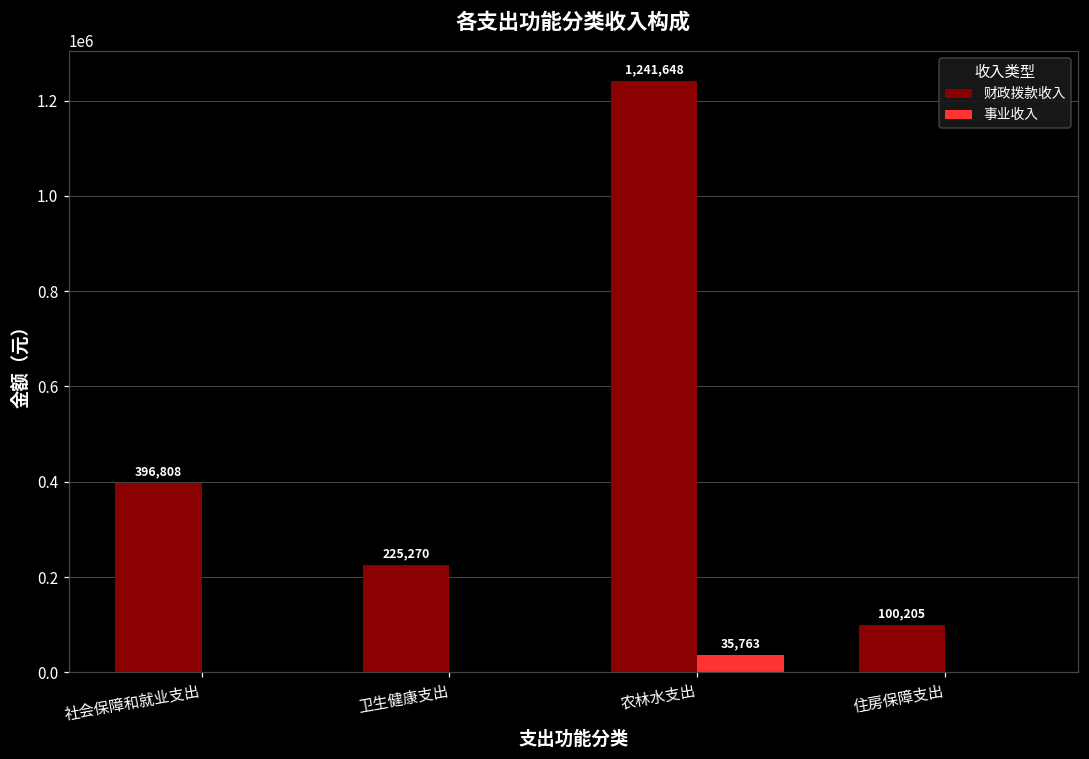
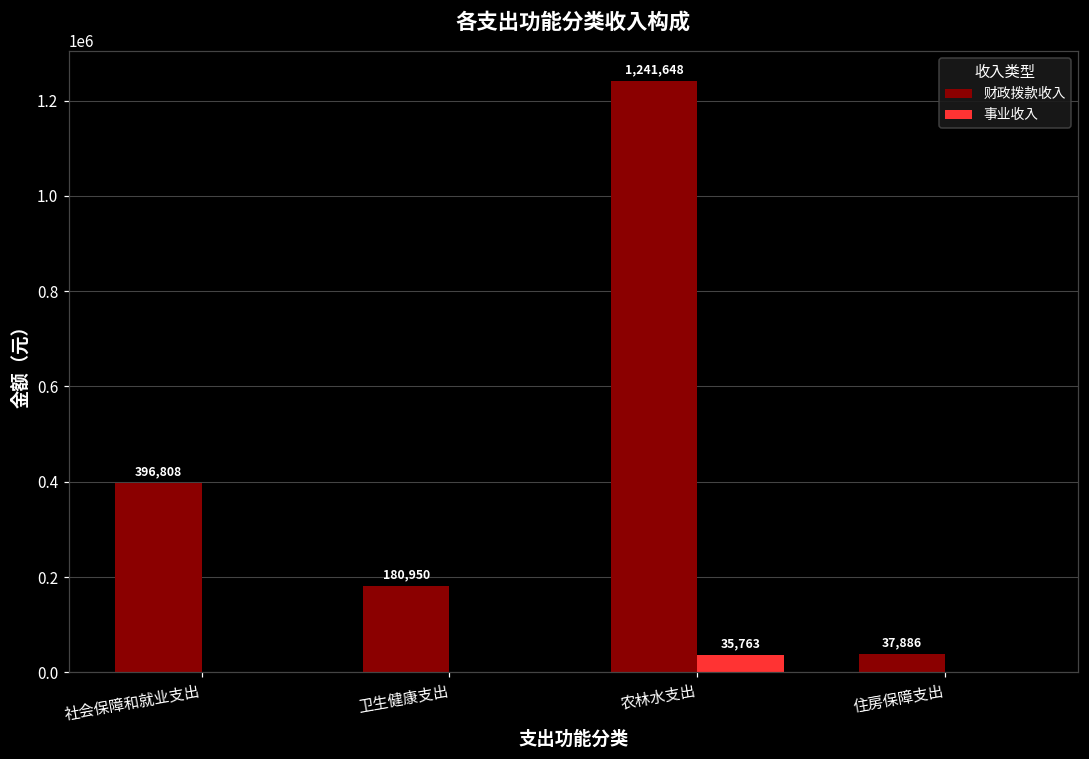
  {
    "财政拨款收入": {
      "社会保障和就业支出": "396,808",
-     "卫生健康支出": "225,270",
+     "卫生健康支出": "180,950",
      "农林水支出": "1,241,648",
-     "住房保障支出": "100,205"
+     "住房保障支出": "37,886"
    },
    "事业收入": {
      "农林水支出": "35,763"
    }
  }
